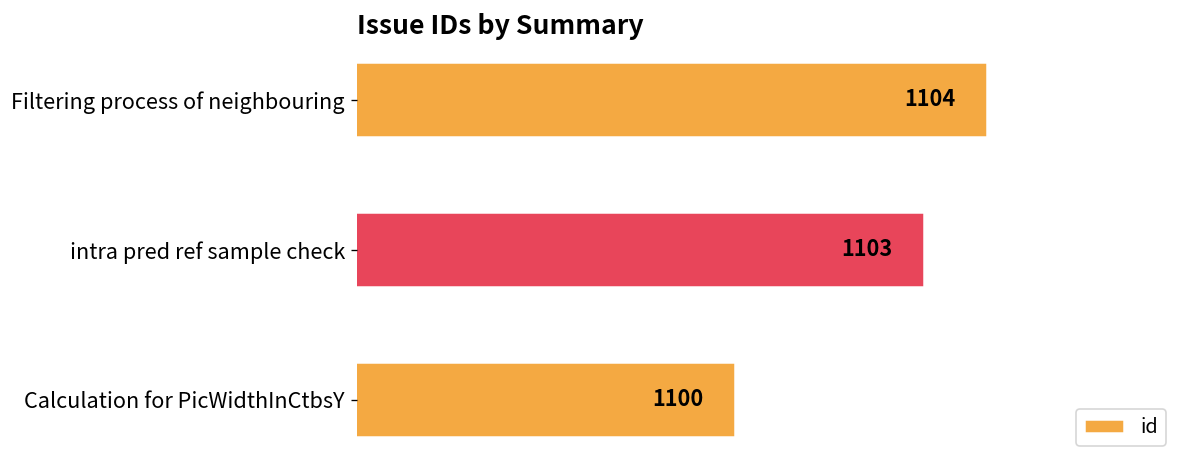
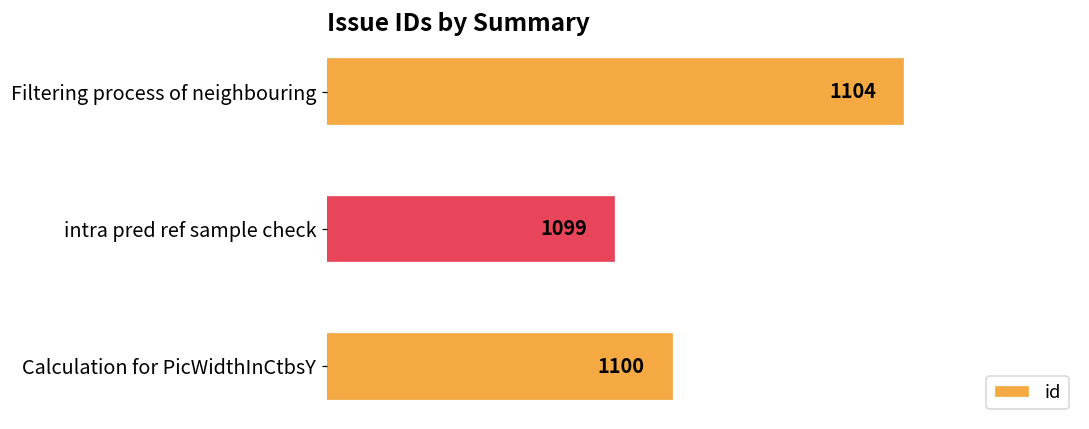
  {
    "Filtering process of neighbouring": 1104,
-   "intra pred ref sample check": 1103,
+   "intra pred ref sample check": 1099,
    "Calculation for PicWidthInCtbsY": 1100
  }
